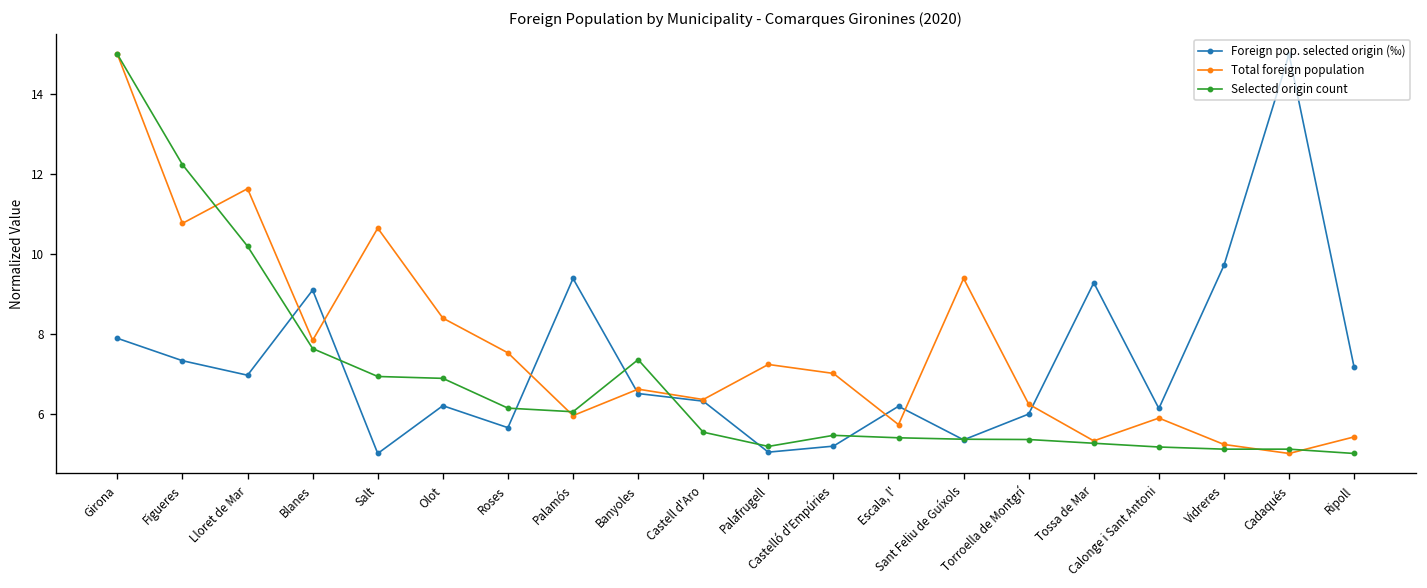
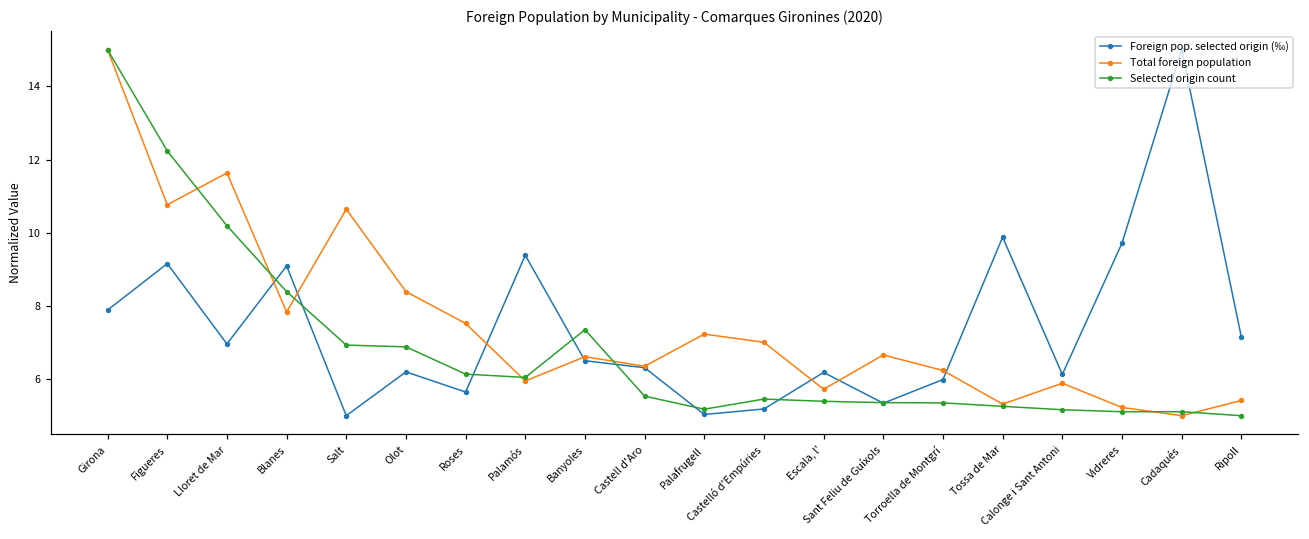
  {
    "Foreign pop. selected origin (‰)": {
      "Girona": 7.9,
-     "Figueres": 7.3,
+     "Figueres": 9.2,
      "Lloret de Mar": 7.0,
      "Blanes": 9.1,
      "Salt": 5.0,
      "Olot": 6.2,
      "Roses": 5.6,
      "Palamós": 9.4,
      "Banyoles": 6.5,
      "Palafrugell": 5.0,
      "Castelló d'Empúries": 5.2,
      "Escala, l'": 6.2,
      "Torroella de Montgrí": 6.0,
-     "Tossa de Mar": 9.3,
+     "Tossa de Mar": 9.9,
      "Calonge i Sant Antoni": 6.1,
      "Vidreres": 9.7,
      "Ripoll": 7.2
    },
    "Total foreign population": {
      "Figueres": 10.8,
      "Lloret de Mar": 11.6,
      "Blanes": 7.8,
      "Salt": 10.6,
      "Olot": 8.4,
      "Roses": 7.5,
      "Palamós": 5.9,
      "Banyoles": 6.6,
      "Palafrugell": 7.2,
      "Castelló d'Empúries": 7.0,
      "Escala, l'": 5.7,
-     "Sant Feliu de Guíxols": 9.4,
+     "Sant Feliu de Guíxols": 6.7,
      "Torroella de Montgrí": 6.2,
      "Calonge i Sant Antoni": 5.9,
      "Vidreres": 5.2,
      "Cadaqués": 5.0,
      "Ripoll": 5.4
    },
    "Selected origin count": {
      "Figueres": 12.2,
      "Lloret de Mar": 10.2,
-     "Blanes": 7.6,
+     "Blanes": 8.4,
      "Salt": 6.9,
      "Olot": 6.9,
      "Roses": 6.1,
      "Palamós": 6.0,
      "Banyoles": 7.4,
      "Castell d'Aro": 5.5,
      "Palafrugell": 5.2,
      "Castelló d'Empúries": 5.5,
      "Escala, l'": 5.4,
      "Torroella de Montgrí": 5.3,
      "Calonge i Sant Antoni": 5.2,
      "Vidreres": 5.1,
      "Cadaqués": 5.1,
      "Ripoll": 5.0
    }
  }
